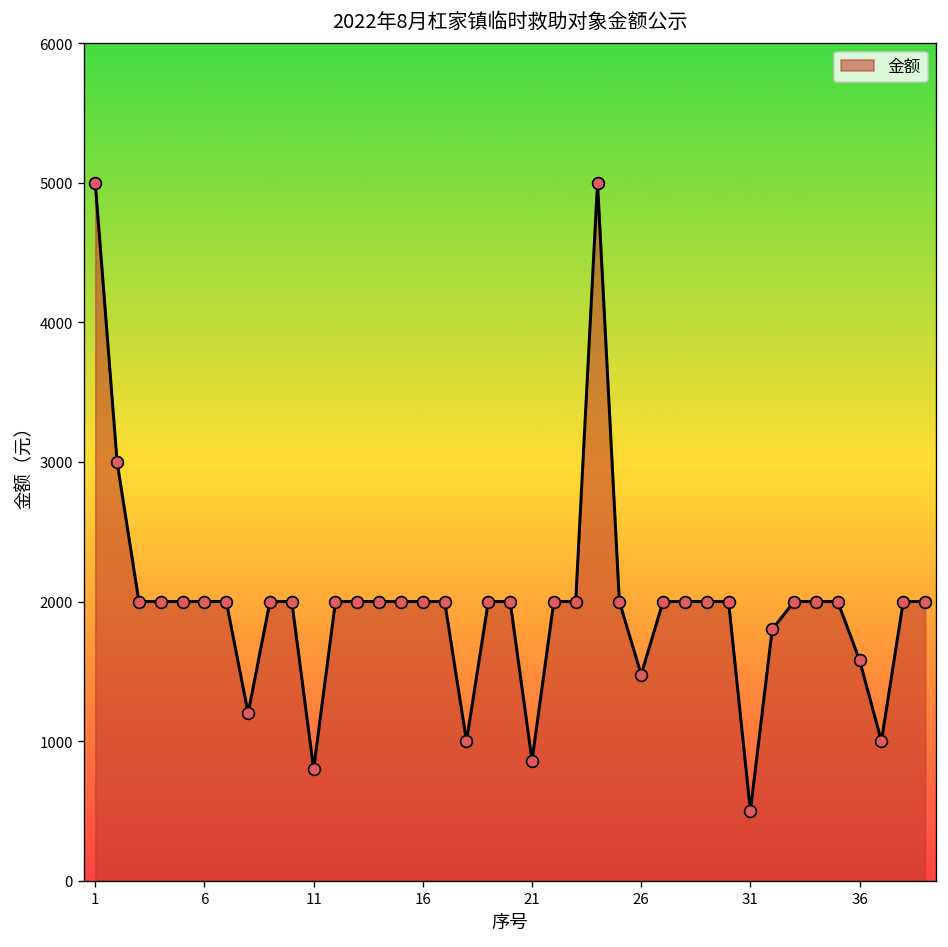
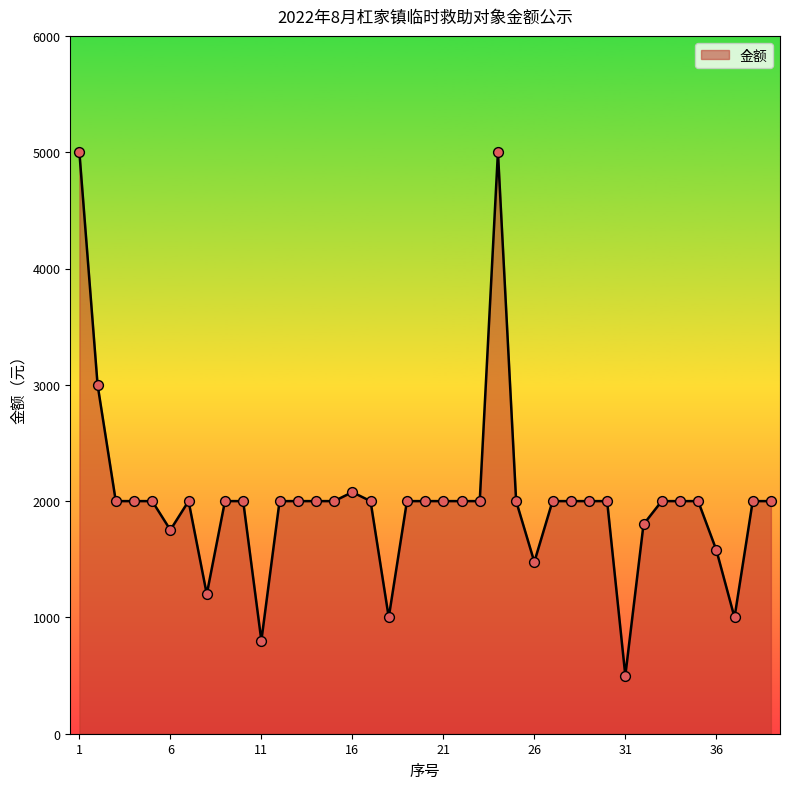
  {
    "1": 5000,
-   "6": 2000,
+   "6": 1750,
    "11": 800,
-   "16": 2000,
-   "21": 860,
+   "16": 2080,
+   "21": 2000,
    "26": 1480,
    "31": 500,
    "36": 1580
  }
